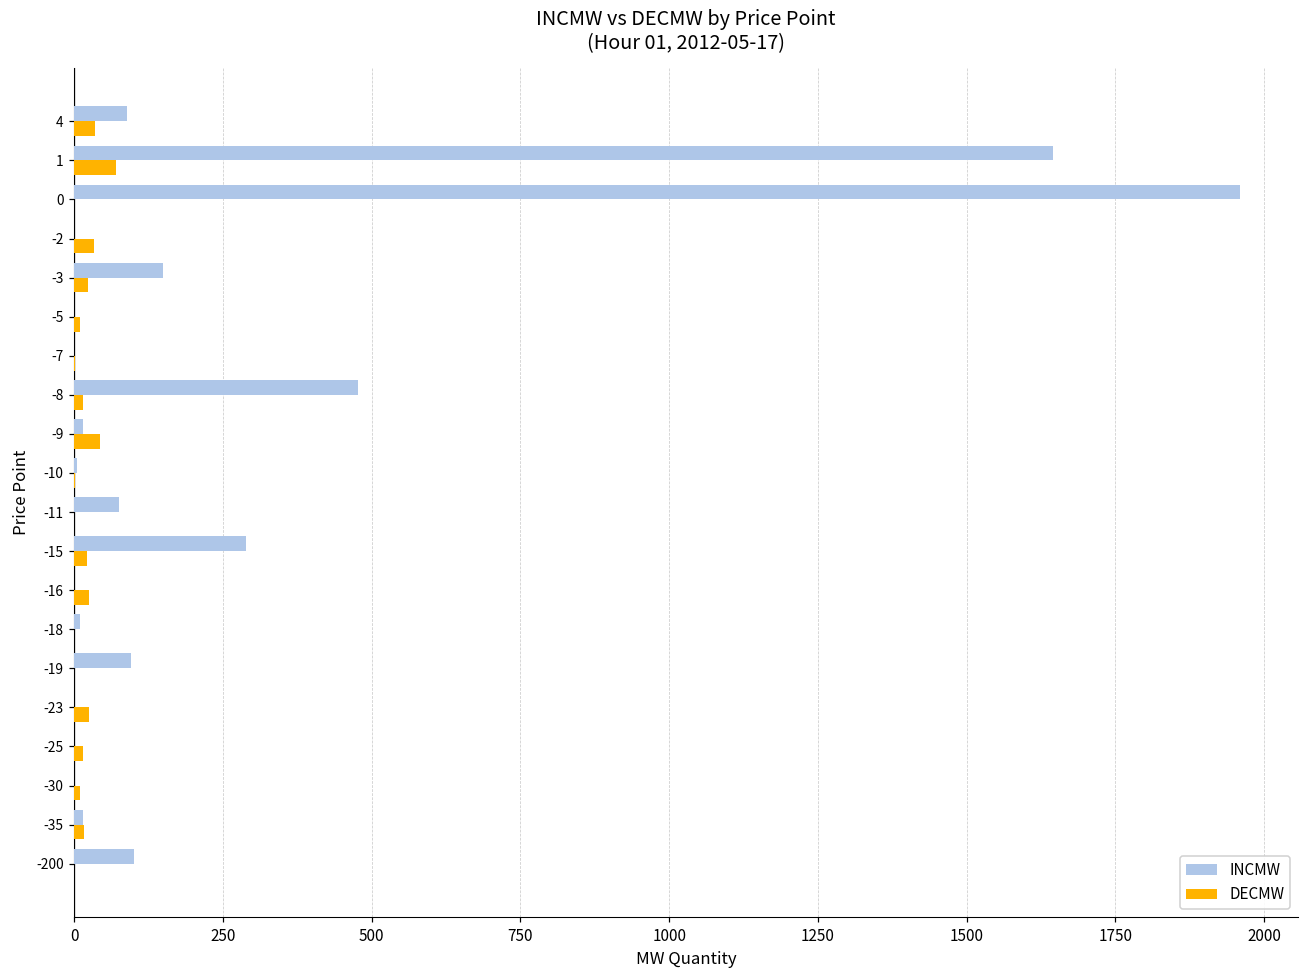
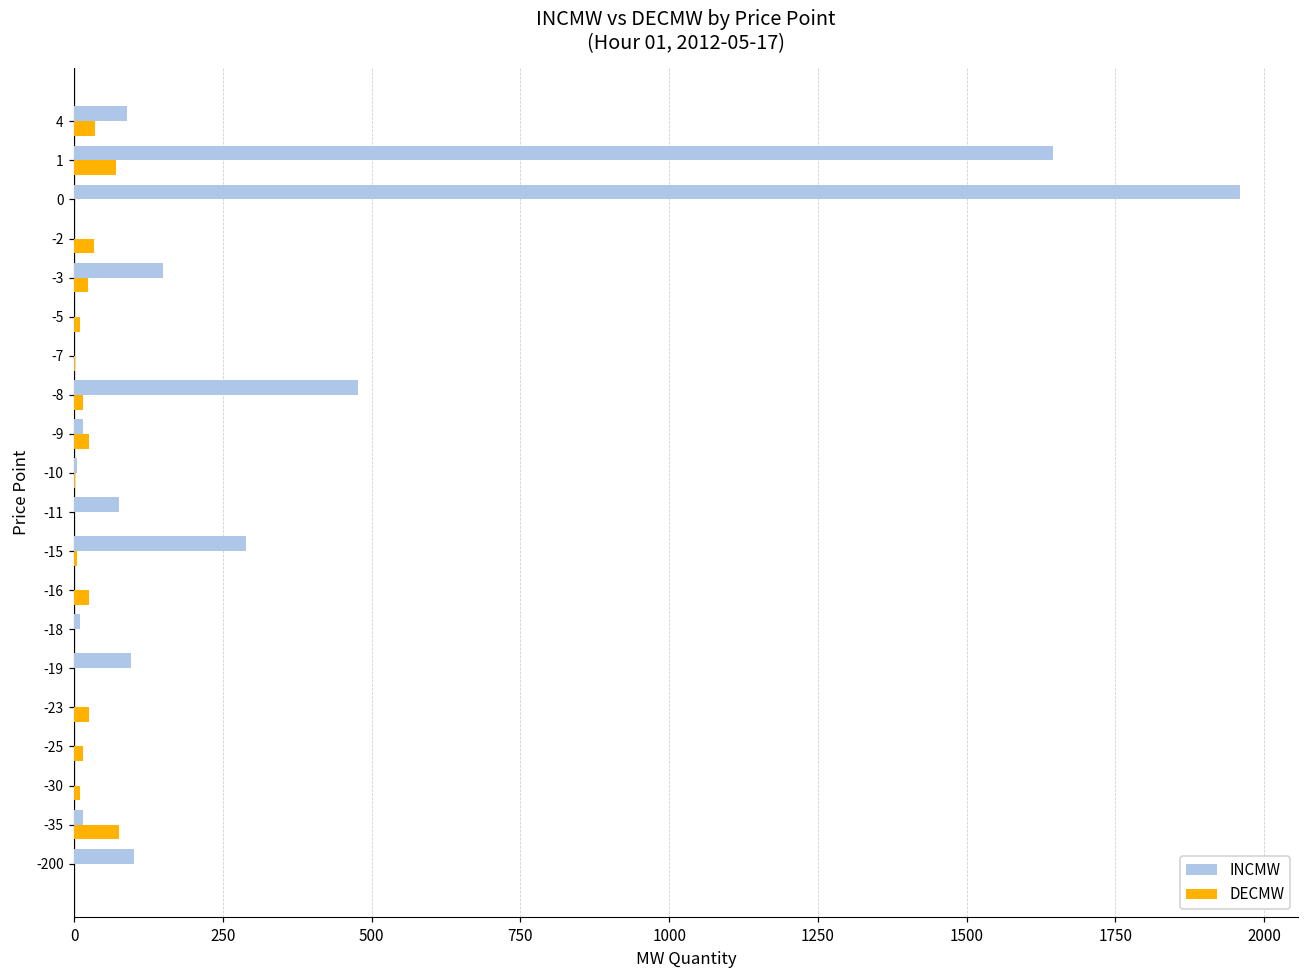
  {
    "INCMW": {
      "4": 90,
      "1": 1650,
      "0": 1960,
      "-2": 0,
      "-3": 150,
      "-5": 0,
      "-7": 0,
      "-8": 480,
      "-9": 20,
      "-10": 10,
      "-11": 80,
      "-15": 290,
      "-16": 0,
      "-18": 10,
      "-19": 100,
      "-23": 0,
      "-25": 0,
      "-30": 0,
      "-35": 20,
      "-200": 100
    },
    "DECMW": {
      "4": 40,
      "1": 70,
      "0": 0,
      "-2": 30,
      "-3": 20,
      "-5": 10,
      "-8": 10,
-     "-9": 40,
+     "-9": 20,
      "-11": 0,
-     "-15": 20,
+     "-15": 10,
      "-16": 30,
      "-18": 0,
      "-19": 0,
      "-23": 30,
      "-25": 20,
      "-30": 10,
-     "-35": 20,
+     "-35": 80,
      "-200": 0
    }
  }
